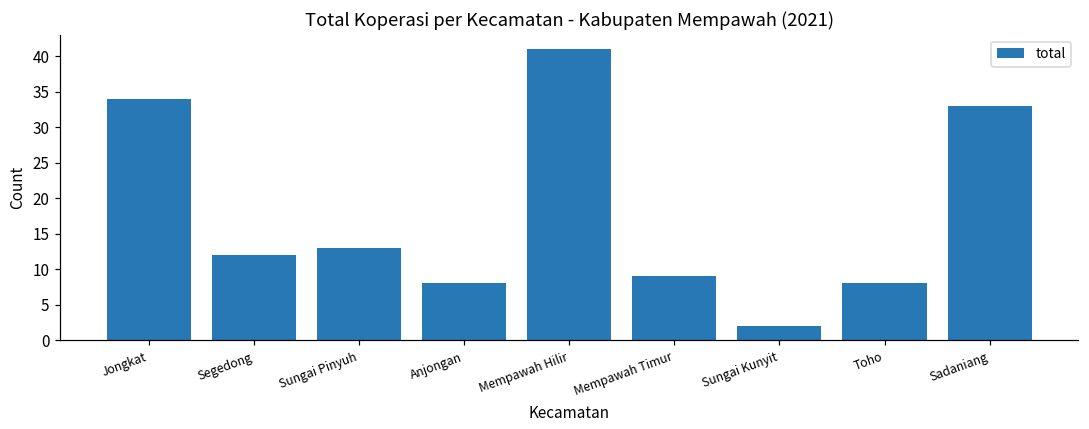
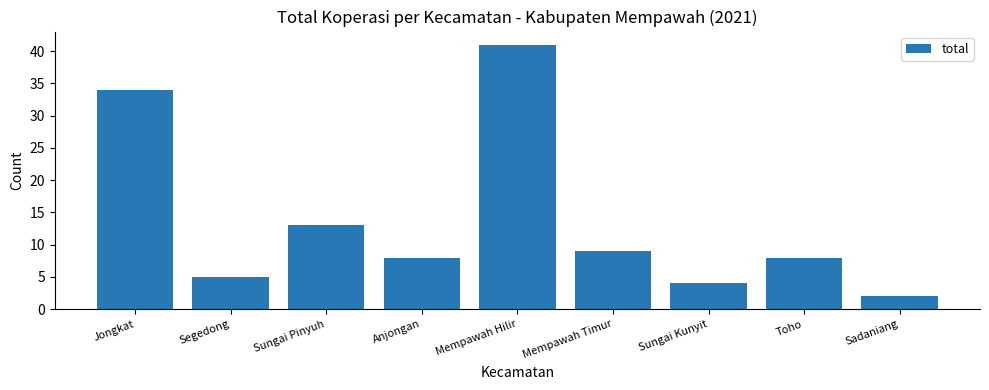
  {
    "Jongkat": 34,
-   "Segedong": 12,
+   "Segedong": 5,
    "Sungai Pinyuh": 13,
    "Anjongan": 8,
    "Mempawah Hilir": 41,
    "Mempawah Timur": 9,
-   "Sungai Kunyit": 2,
+   "Sungai Kunyit": 4,
    "Toho": 8,
-   "Sadaniang": 33
+   "Sadaniang": 2
  }
